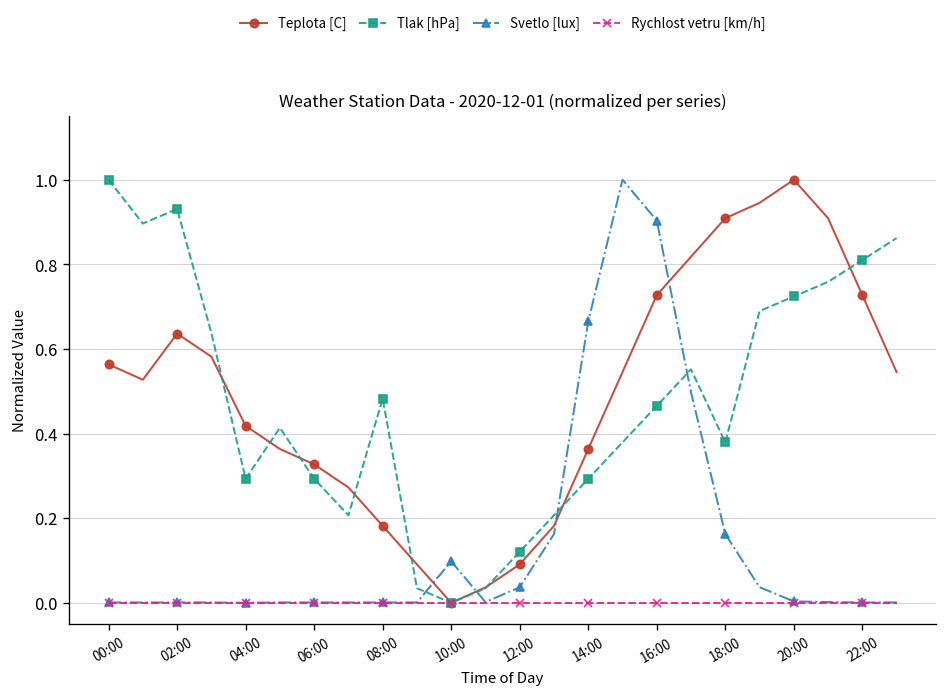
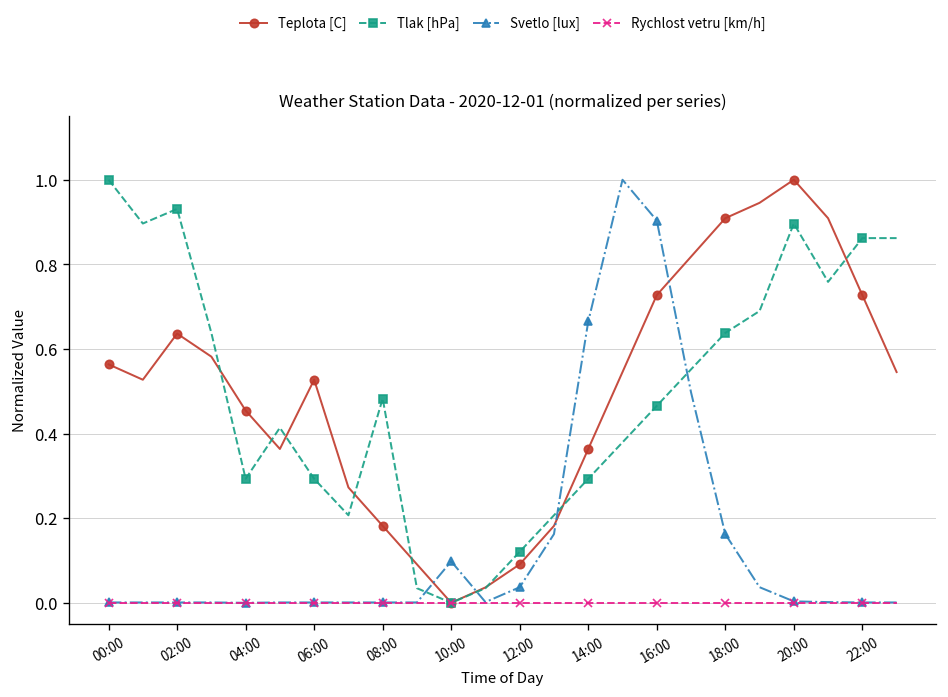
  {
    "Teplota [C]": {
      "00:00": 0.56,
      "02:00": 0.64,
-     "04:00": 0.42,
-     "06:00": 0.33,
+     "04:00": 0.45,
+     "06:00": 0.53,
      "08:00": 0.18,
      "12:00": 0.09,
      "14:00": 0.36,
      "16:00": 0.73,
      "18:00": 0.91,
      "20:00": 1.00,
      "22:00": 0.73
    },
    "Tlak [hPa]": {
      "00:00": 1.00,
      "02:00": 0.93,
      "04:00": 0.29,
      "06:00": 0.29,
      "08:00": 0.48,
      "12:00": 0.12,
      "14:00": 0.29,
      "16:00": 0.47,
-     "18:00": 0.38,
-     "20:00": 0.72,
-     "22:00": 0.81
+     "18:00": 0.64,
+     "20:00": 0.90,
+     "22:00": 0.86
    },
    "Svetlo [lux]": {
      "10:00": 0.10,
      "12:00": 0.04,
      "14:00": 0.66,
      "16:00": 0.90,
      "18:00": 0.16
    },
    "Rychlost vetru [km/h]": {
      "12:00": 0.00,
      "14:00": 0.00,
      "16:00": 0.00,
      "18:00": 0.00
    }
  }
